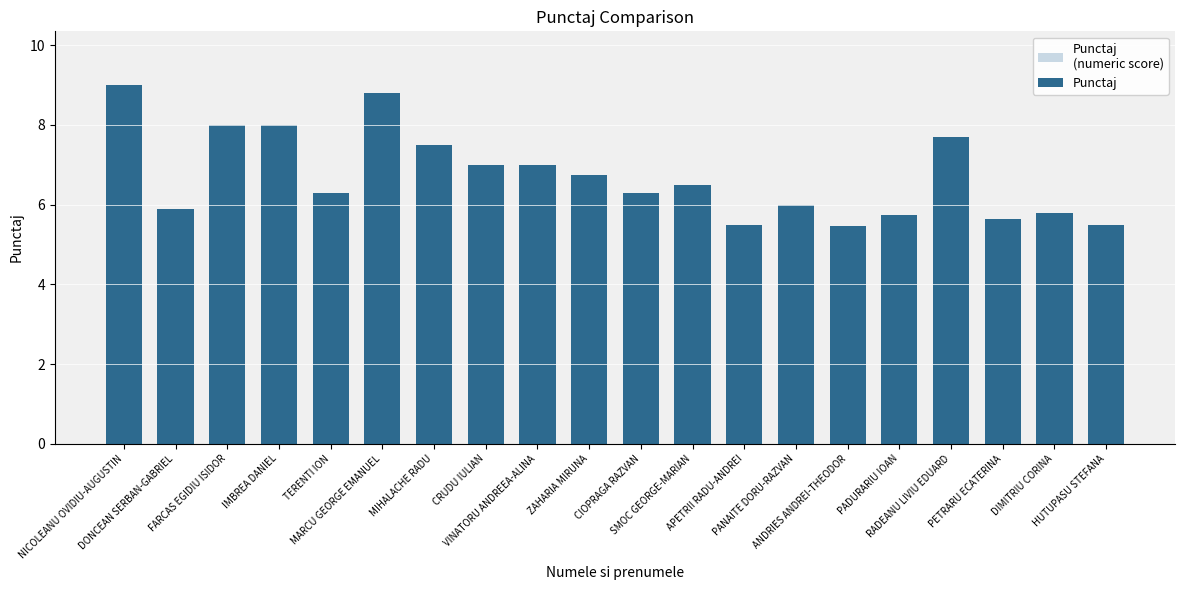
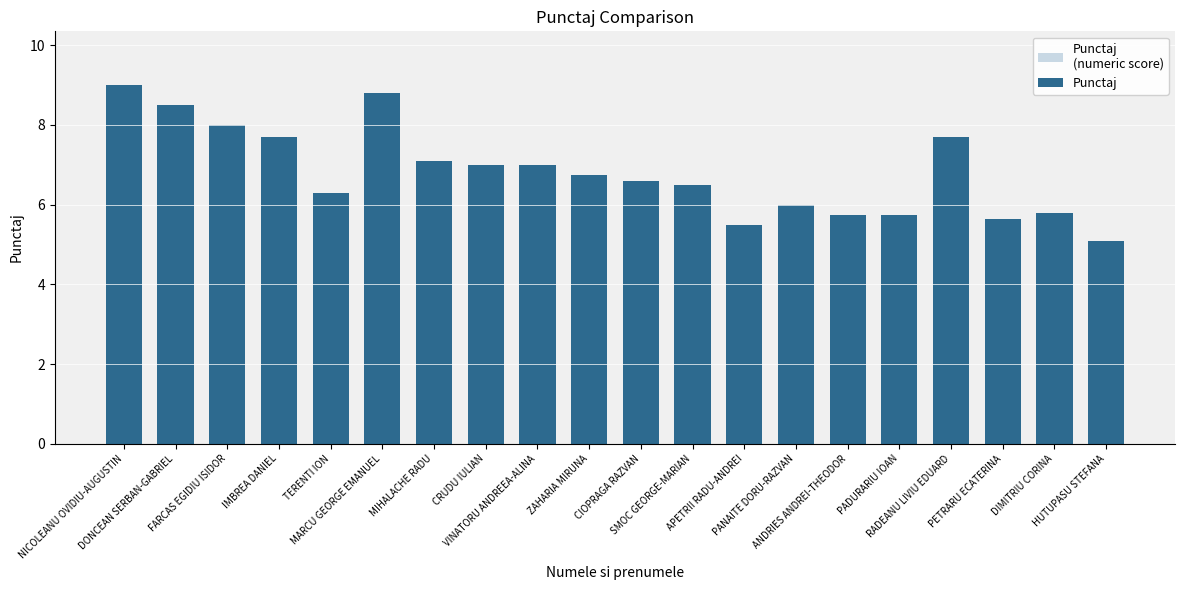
  {
    "NICOLEANU OVIDIU-AUGUSTIN": 9.0,
-   "DONCEAN SERBAN-GABRIEL": 5.9,
+   "DONCEAN SERBAN-GABRIEL": 8.5,
    "FARCAS EGIDIU ISIDOR": 8.0,
-   "IMBREA DANIEL": 8.0,
+   "IMBREA DANIEL": 7.7,
    "TERENTI ION": 6.3,
    "MARCU GEORGE EMANUEL": 8.8,
-   "MIHALACHE RADU": 7.5,
+   "MIHALACHE RADU": 7.1,
    "CRUDU IULIAN": 7.0,
    "VINATORU ANDREEA-ALINA": 7.0,
    "ZAHARIA MIRUNA": 6.8,
-   "CIOPRAGA RAZVAN": 6.3,
+   "CIOPRAGA RAZVAN": 6.6,
    "SMOC GEORGE-MARIAN": 6.5,
    "APETRII RADU-ANDREI": 5.5,
    "PANAITE DORU-RAZVAN": 6.0,
-   "ANDRIES ANDREI-THEODOR": 5.5,
+   "ANDRIES ANDREI-THEODOR": 5.8,
    "PADURARIU IOAN": 5.8,
    "RADEANU LIVIU EDUARD": 7.7,
    "PETRARU ECATERINA": 5.7,
    "DIMITRIU CORINA": 5.8,
-   "HUTUPASU STEFANA": 5.5
+   "HUTUPASU STEFANA": 5.1
  }
